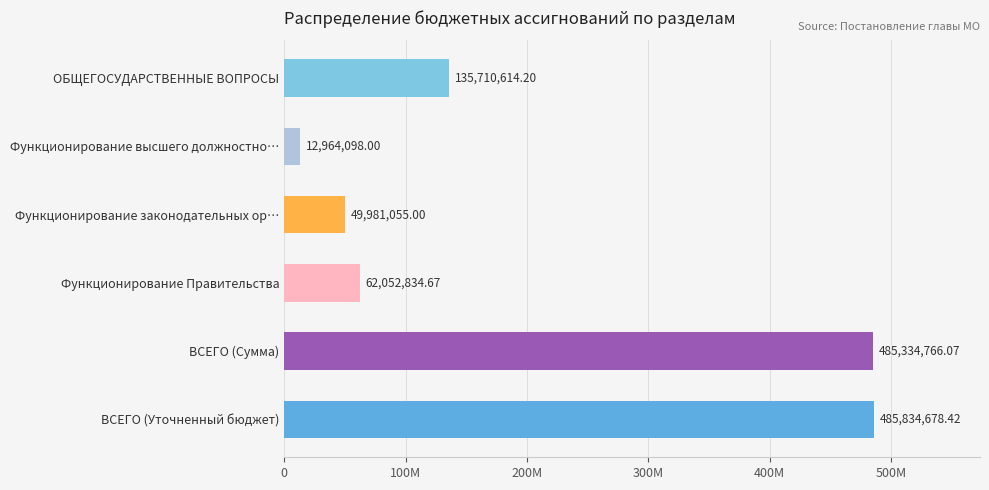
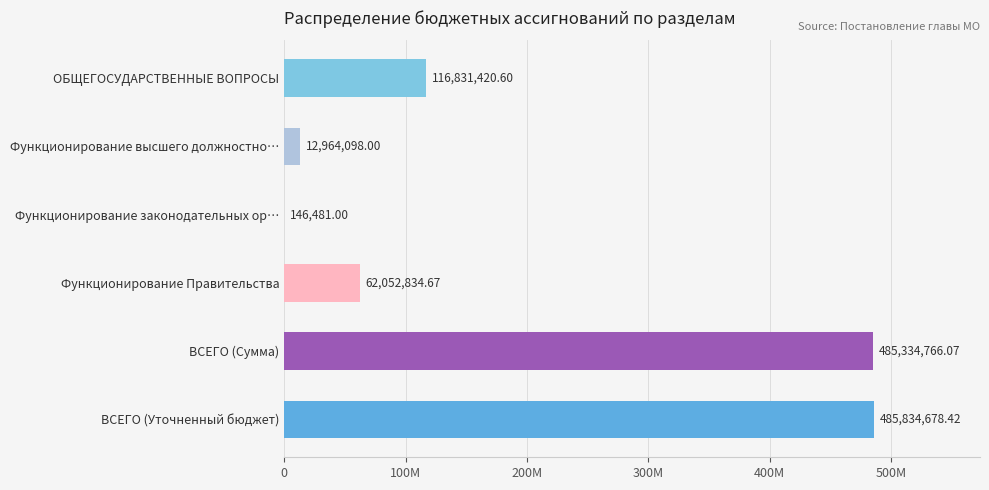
  {
-   "ОБЩЕГОСУДАРСТВЕННЫЕ ВОПРОСЫ": "135,710,614.20",
+   "ОБЩЕГОСУДАРСТВЕННЫЕ ВОПРОСЫ": "116,831,420.60",
    "Функционирование высшего должностно…": "12,964,098.00",
-   "Функционирование законодательных ор…": "49,981,055.00",
+   "Функционирование законодательных ор…": "146,481.00",
    "Функционирование Правительства": "62,052,834.67",
    "ВСЕГО (Сумма)": "485,334,766.07",
    "ВСЕГО (Уточненный бюджет)": "485,834,678.42"
  }
